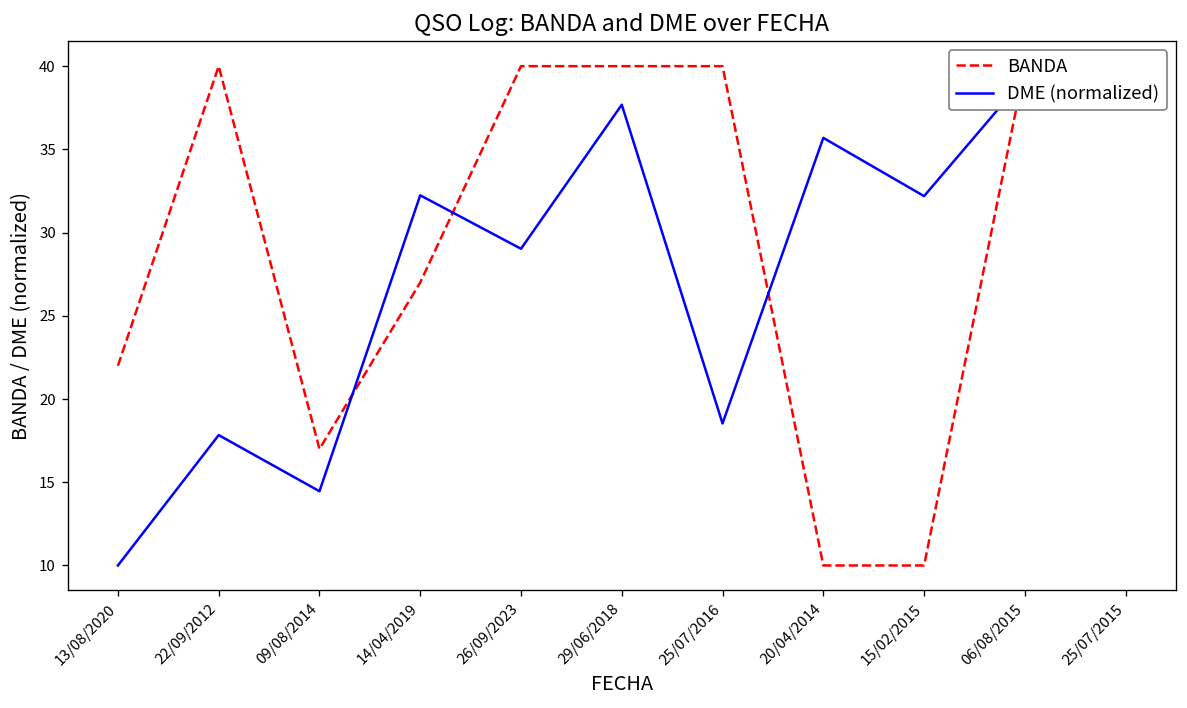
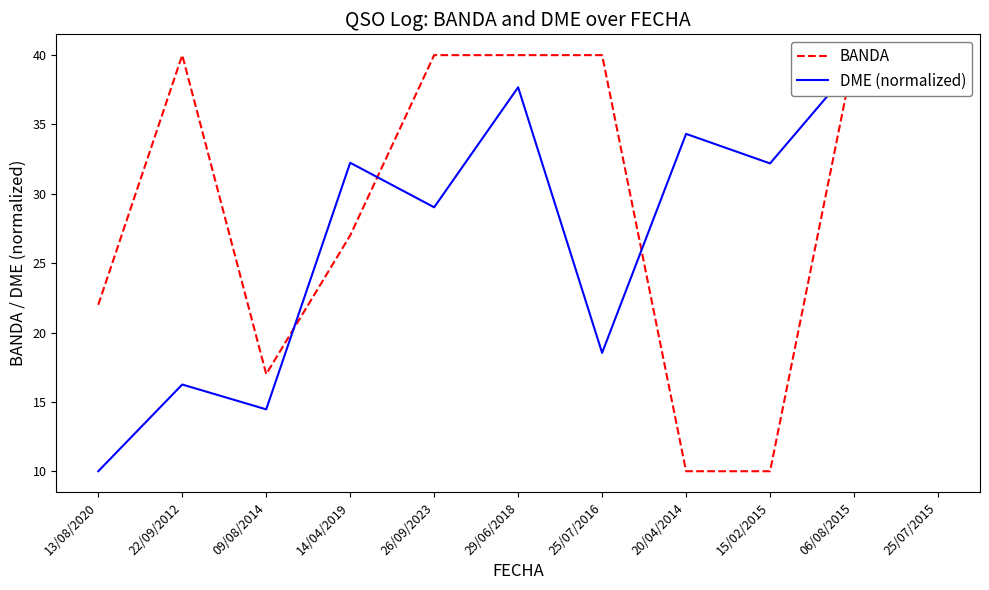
  {
    "BANDA": {
      "13/08/2020": 22.0,
      "22/09/2012": 40.0,
      "09/08/2014": 17.0,
      "14/04/2019": 27.0,
      "26/09/2023": 40.0,
      "29/06/2018": 40.0,
      "25/07/2016": 40.0,
      "20/04/2014": 10.0,
      "15/02/2015": 10.0
    },
    "DME (normalized)": {
      "13/08/2020": 10.0,
-     "22/09/2012": 17.8,
+     "22/09/2012": 16.3,
      "09/08/2014": 14.5,
      "14/04/2019": 32.2,
      "26/09/2023": 29.0,
      "29/06/2018": 37.7,
      "25/07/2016": 18.5,
-     "20/04/2014": 35.7,
+     "20/04/2014": 34.3,
      "15/02/2015": 32.2
    }
  }
